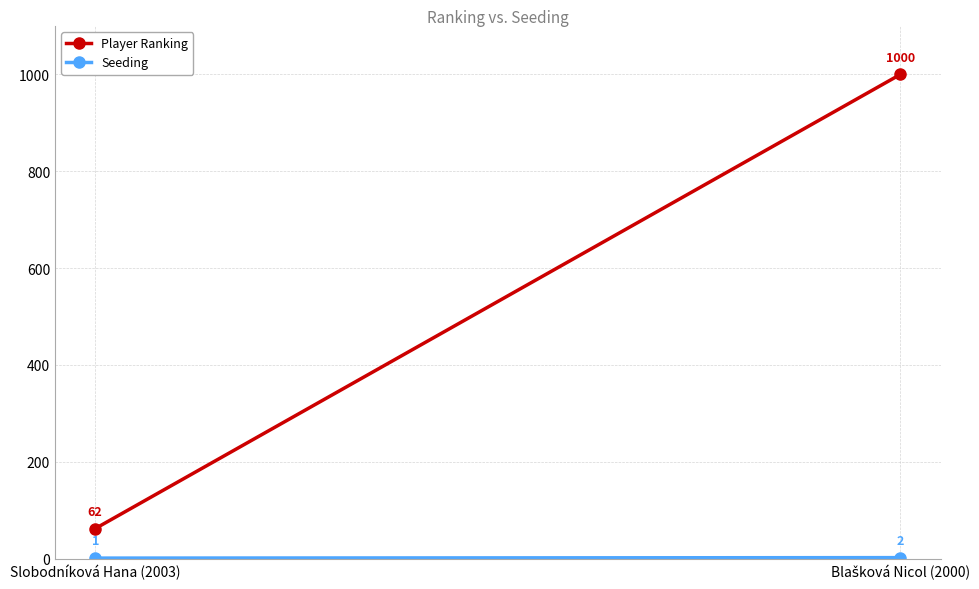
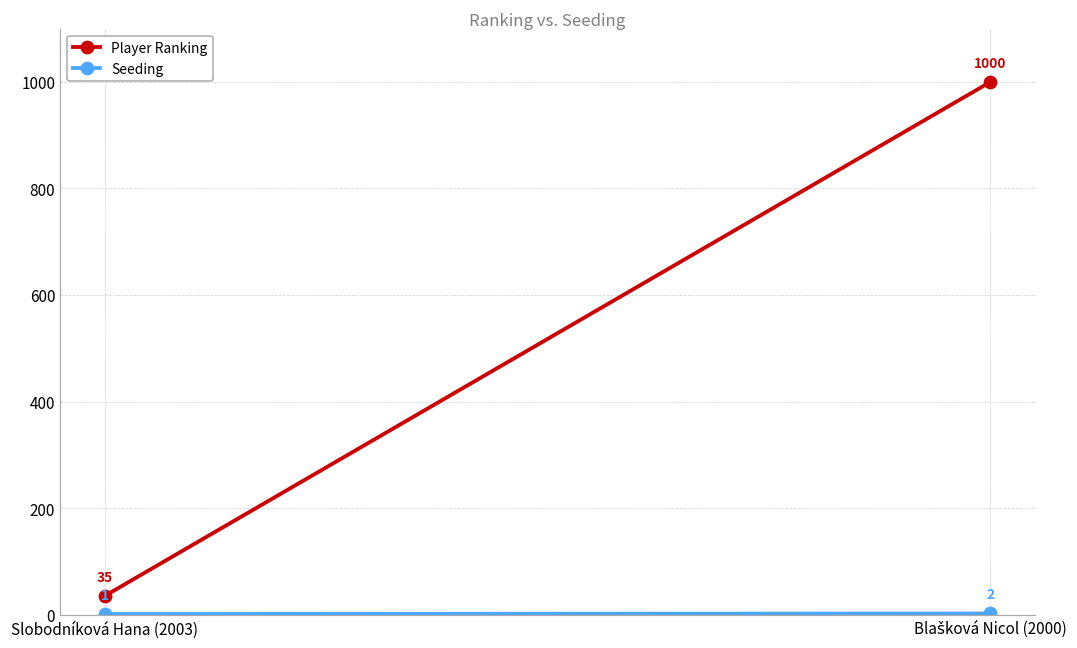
  {
    "Player Ranking": {
-     "Slobodníková Hana (2003)": 62,
+     "Slobodníková Hana (2003)": 35,
      "Blašková Nicol (2000)": 1000
    },
    "Seeding": {
      "Blašková Nicol (2000)": 2
    }
  }
